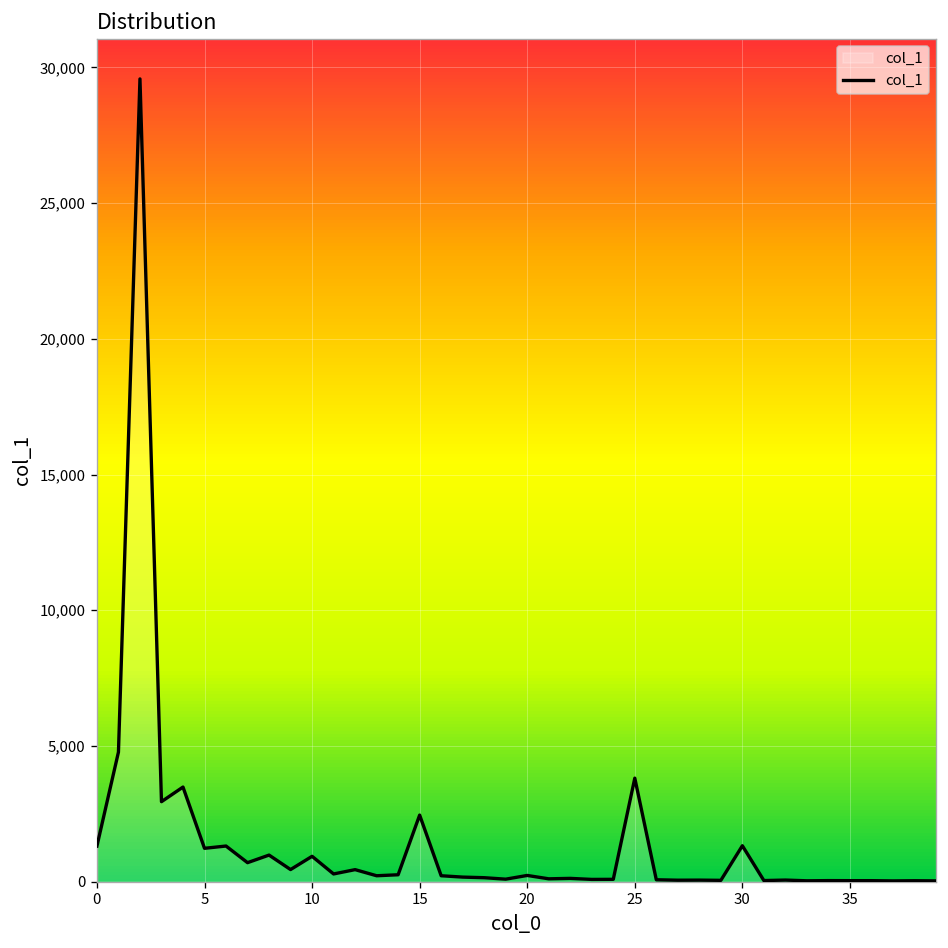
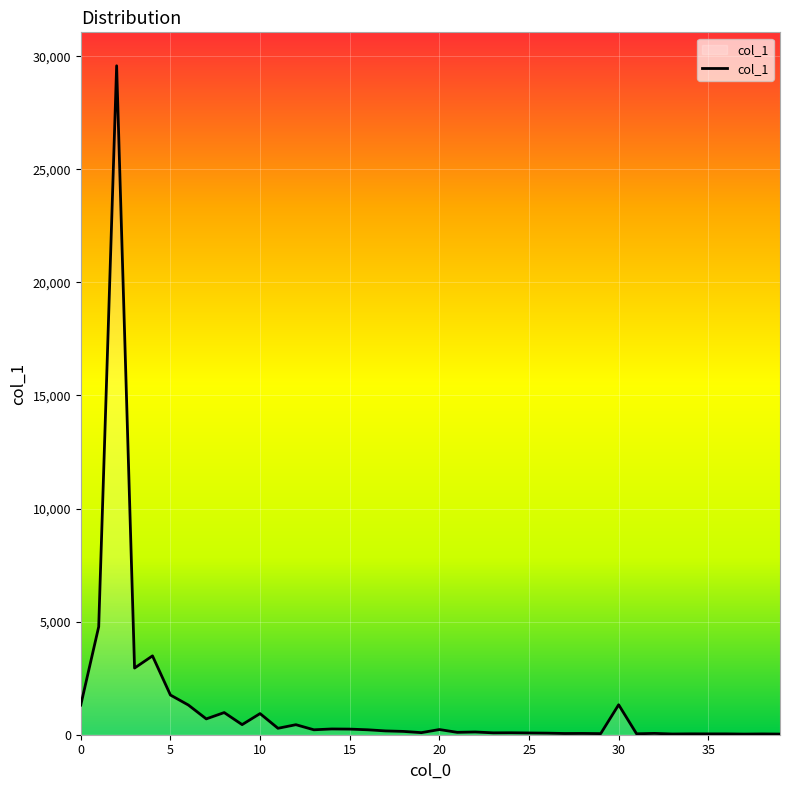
  {
    "0": "1,300",
-   "5": "1,200",
+   "5": "1,800",
    "10": "900",
-   "15": "2,500",
+   "15": "200",
    "20": "200",
-   "25": "3,800",
+   "25": "100",
    "30": "1,300",
    "35": "0"
  }
